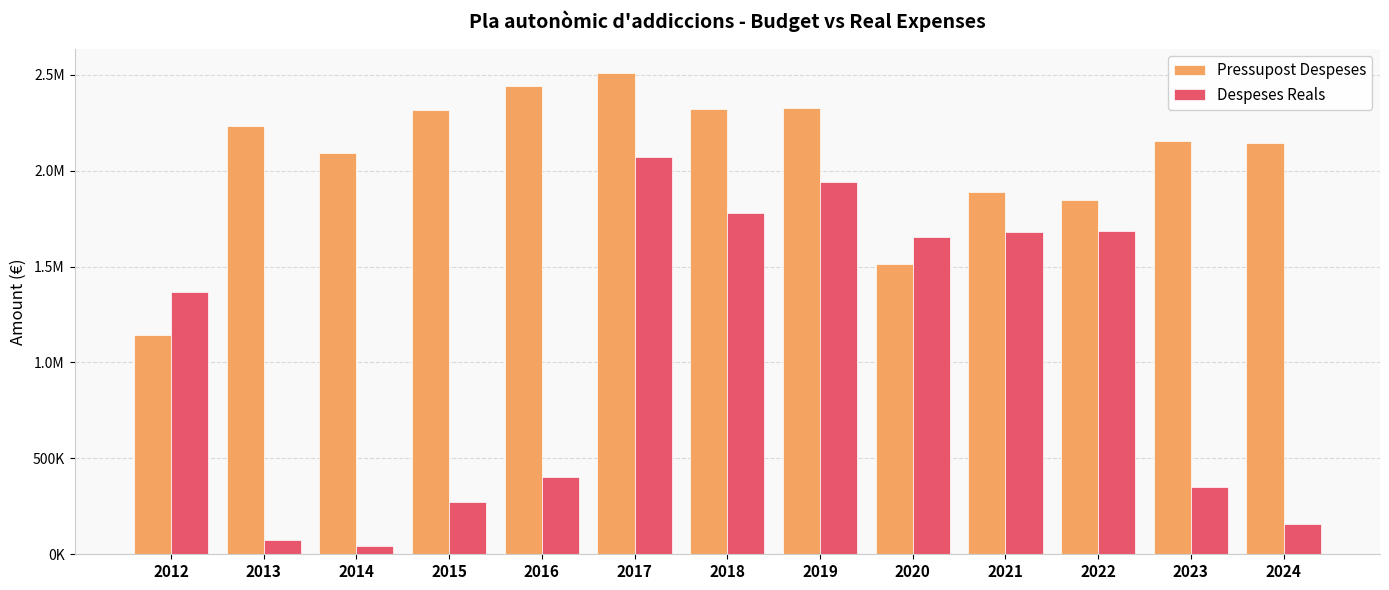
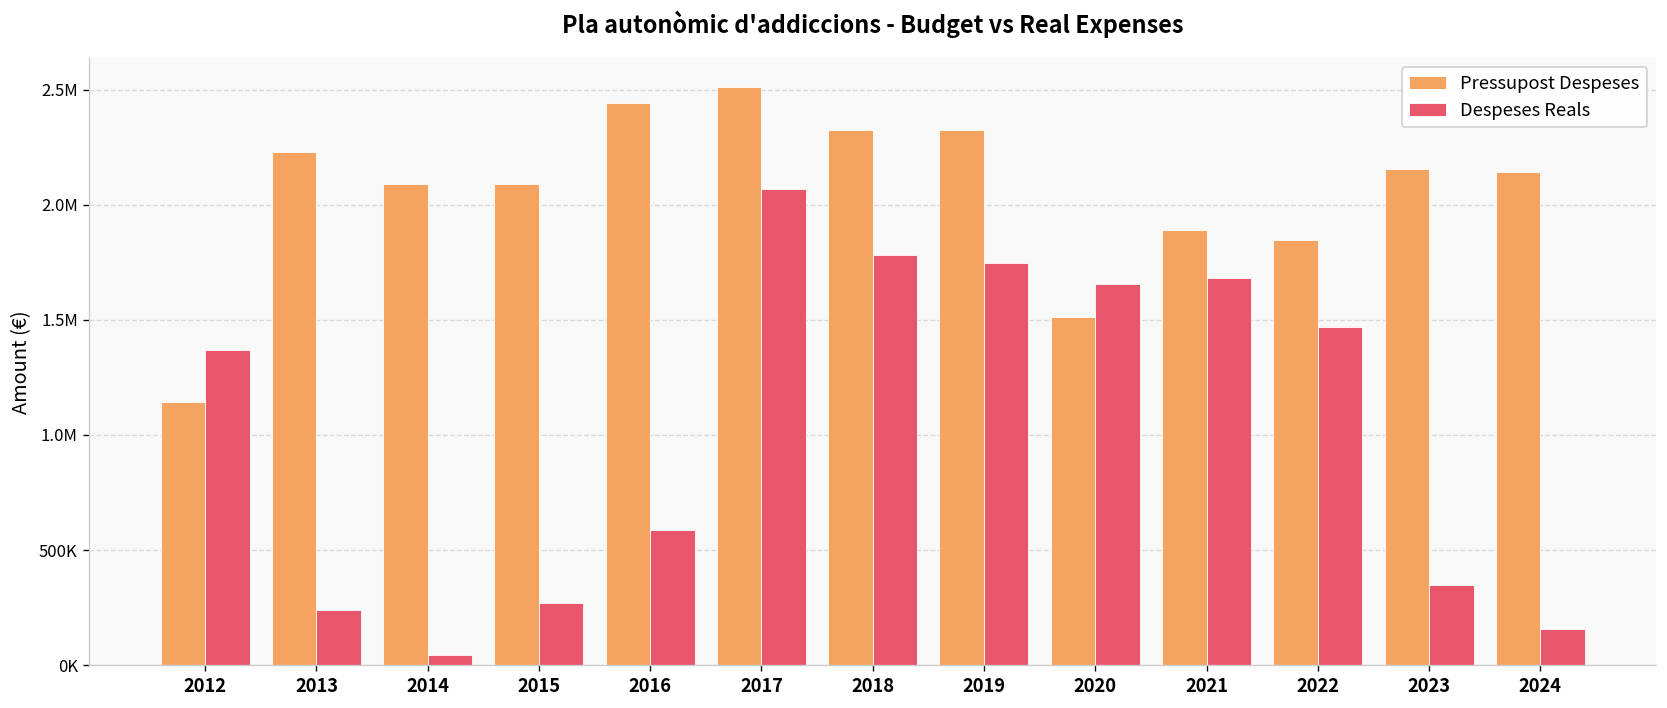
  {
    "Pressupost Despeses": {
      "2012": 1140000,
      "2013": 2230000,
      "2014": 2090000,
-     "2015": 2320000,
+     "2015": 2090000,
      "2016": 2440000,
      "2017": 2510000,
      "2018": 2320000,
      "2019": 2320000,
      "2020": 1510000,
      "2021": 1890000,
      "2022": 1850000,
      "2023": 2150000,
      "2024": 2140000
    },
    "Despeses Reals": {
      "2012": 1370000,
-     "2013": 70000,
+     "2013": 240000,
      "2014": 40000,
      "2015": 270000,
-     "2016": 400000,
+     "2016": 590000,
      "2017": 2070000,
      "2018": 1780000,
-     "2019": 1940000,
+     "2019": 1750000,
      "2020": 1660000,
      "2021": 1680000,
-     "2022": 1680000,
+     "2022": 1470000,
      "2023": 350000,
      "2024": 160000
    }
  }
